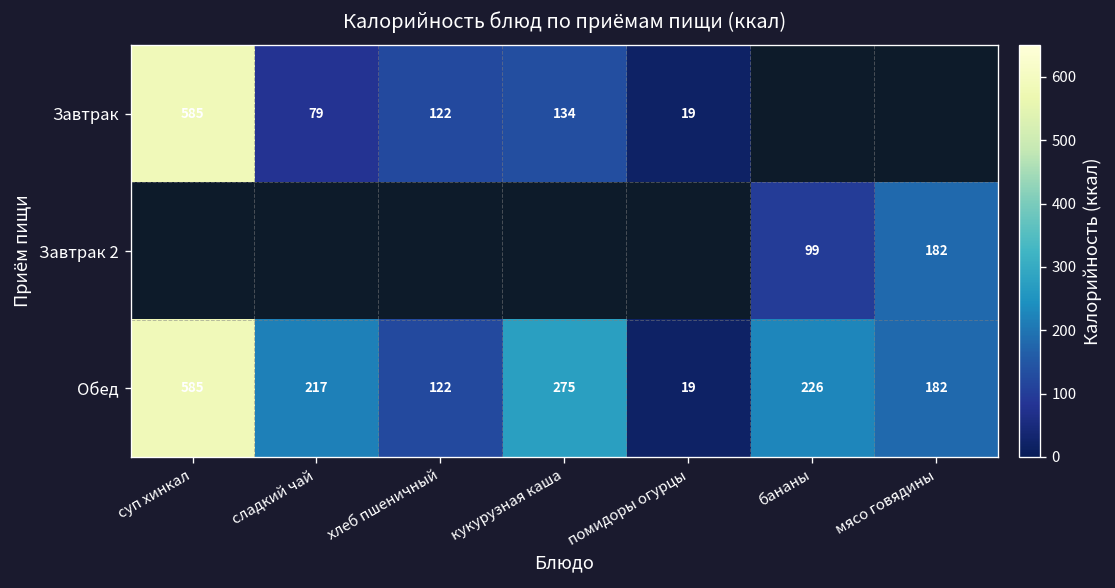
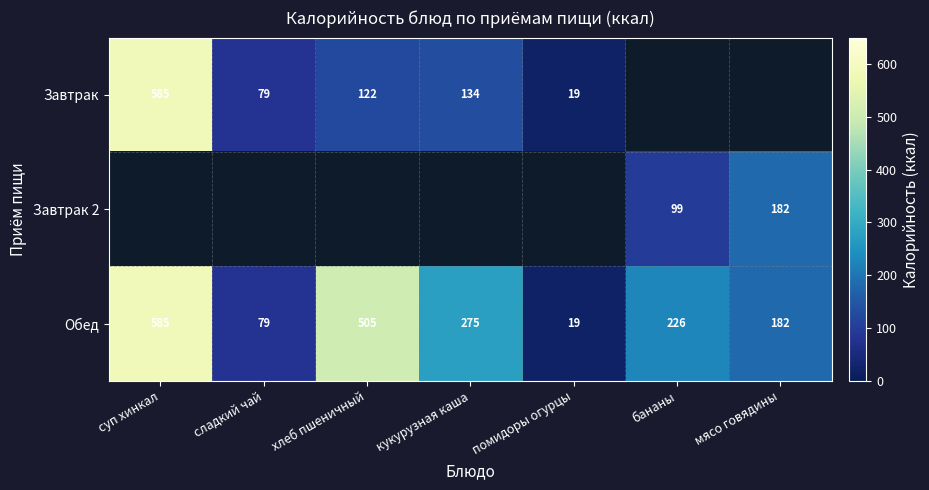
  {
    "Завтрак": {
      "суп хинкал": 585,
      "сладкий чай": 79,
      "хлеб пшеничный": 122,
      "кукурузная каша": 134,
      "помидоры огурцы": 19
    },
    "Завтрак 2": {
      "бананы": 99,
      "мясо говядины": 182
    },
    "Обед": {
      "суп хинкал": 585,
-     "сладкий чай": 217,
-     "хлеб пшеничный": 122,
+     "сладкий чай": 79,
+     "хлеб пшеничный": 505,
      "кукурузная каша": 275,
      "помидоры огурцы": 19,
      "бананы": 226,
      "мясо говядины": 182
    }
  }
